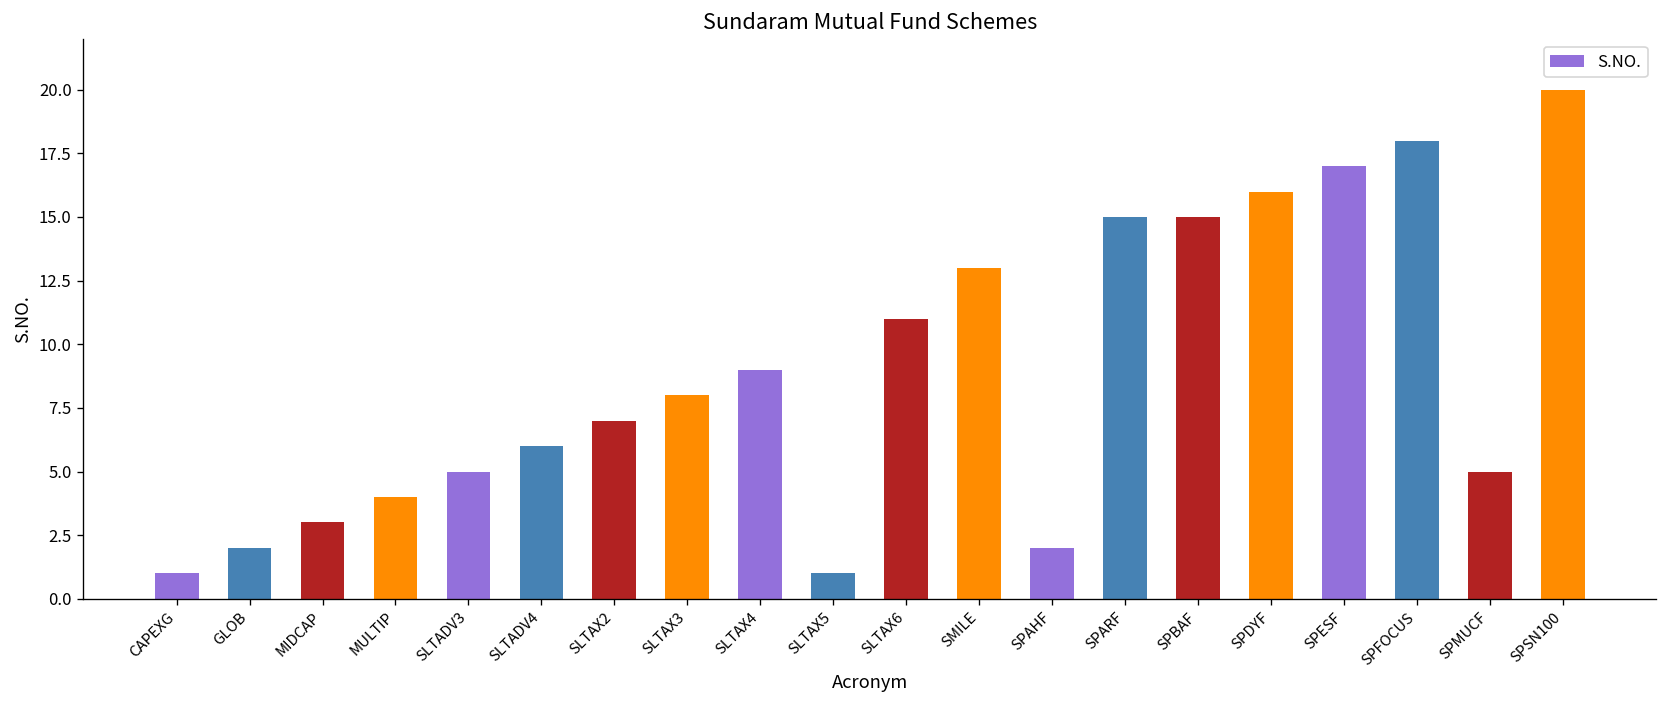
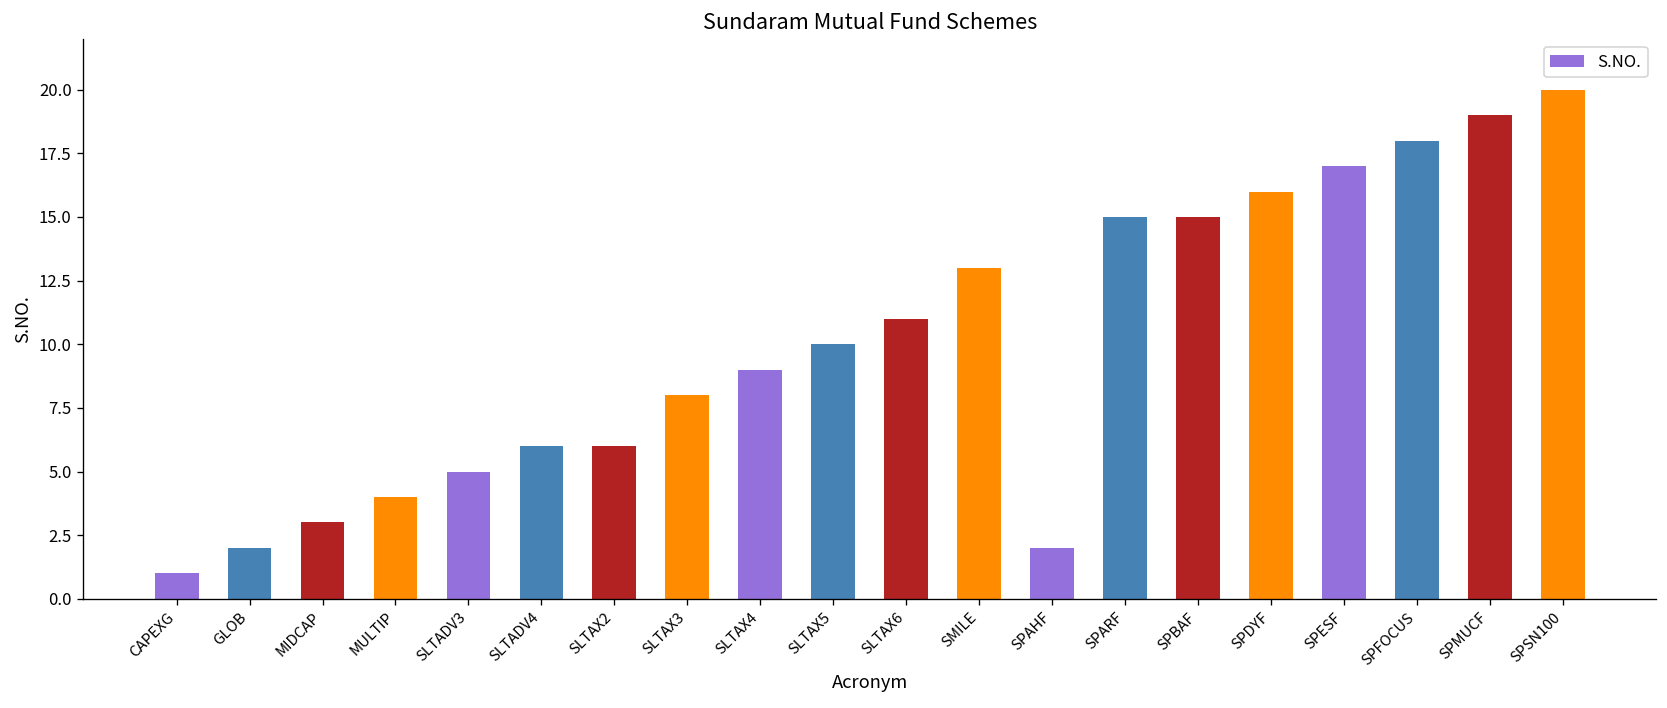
  {
    "CAPEXG": 1,
    "GLOB": 2,
    "MIDCAP": 3,
    "MULTIP": 4,
    "SLTADV3": 5,
    "SLTADV4": 6,
-   "SLTAX2": 7,
+   "SLTAX2": 6,
    "SLTAX3": 8,
    "SLTAX4": 9,
-   "SLTAX5": 1,
+   "SLTAX5": 10,
    "SLTAX6": 11,
    "SMILE": 13,
    "SPAHF": 2,
    "SPARF": 15,
    "SPBAF": 15,
    "SPDYF": 16,
    "SPESF": 17,
    "SPFOCUS": 18,
-   "SPMUCF": 5,
+   "SPMUCF": 19,
    "SPSN100": 20
  }
